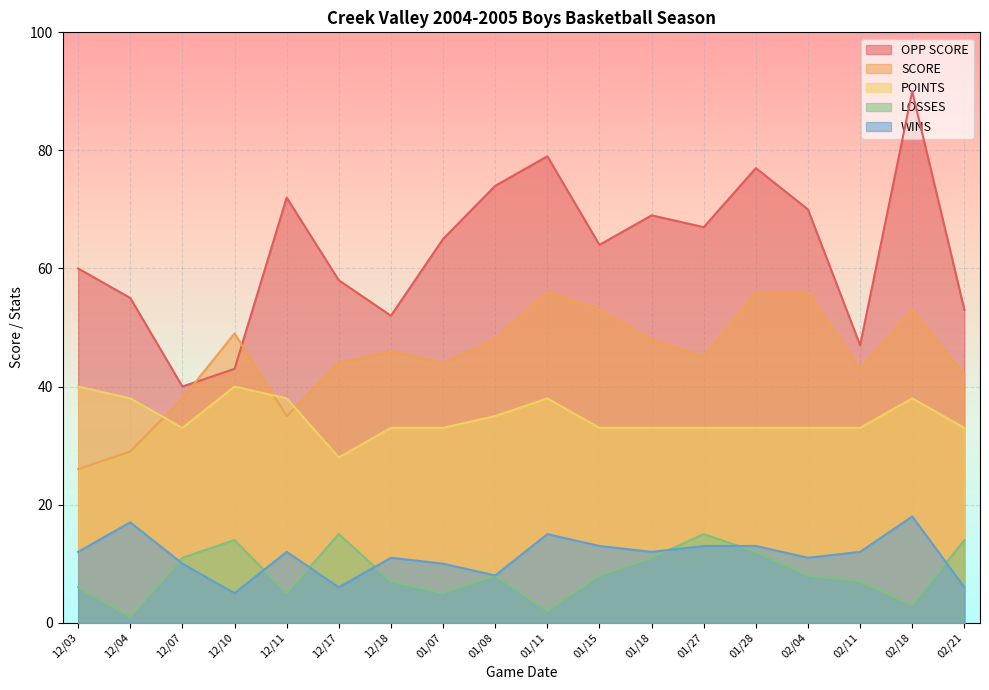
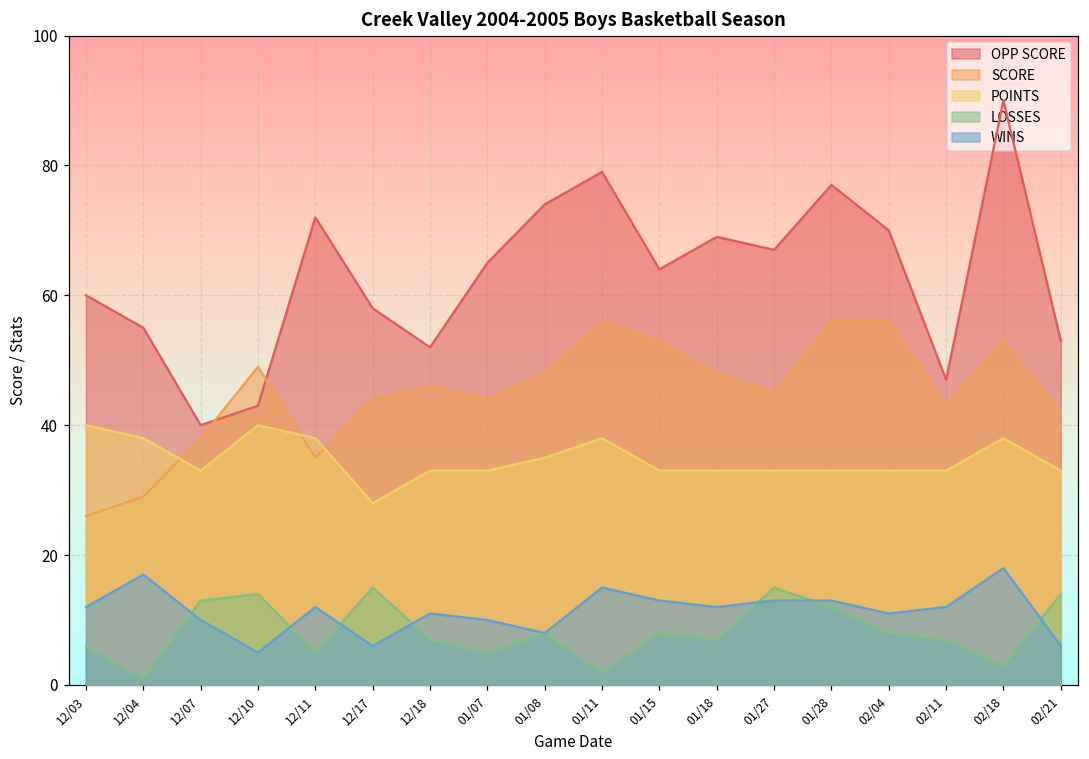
  {
    "LOSSES": {
      "12/03": 6,
      "12/04": 1,
-     "12/07": 11,
+     "12/07": 13,
      "12/10": 14,
      "12/11": 5,
      "12/17": 15,
      "12/18": 7,
      "01/07": 5,
      "01/11": 2,
      "01/15": 8,
-     "01/18": 11,
+     "01/18": 7,
      "01/27": 15,
      "01/28": 12,
      "02/04": 8,
      "02/11": 7,
      "02/18": 3,
      "02/21": 14
    },
    "WINS": {
      "12/03": 12,
      "12/04": 17,
      "12/07": 10,
      "12/10": 5,
      "12/11": 12,
      "12/17": 6,
      "12/18": 11,
      "01/07": 10,
      "01/11": 15,
      "01/15": 13,
      "01/18": 12,
      "01/27": 13,
      "01/28": 13,
      "02/04": 11,
      "02/11": 12,
      "02/18": 18,
      "02/21": 6
    }
  }
